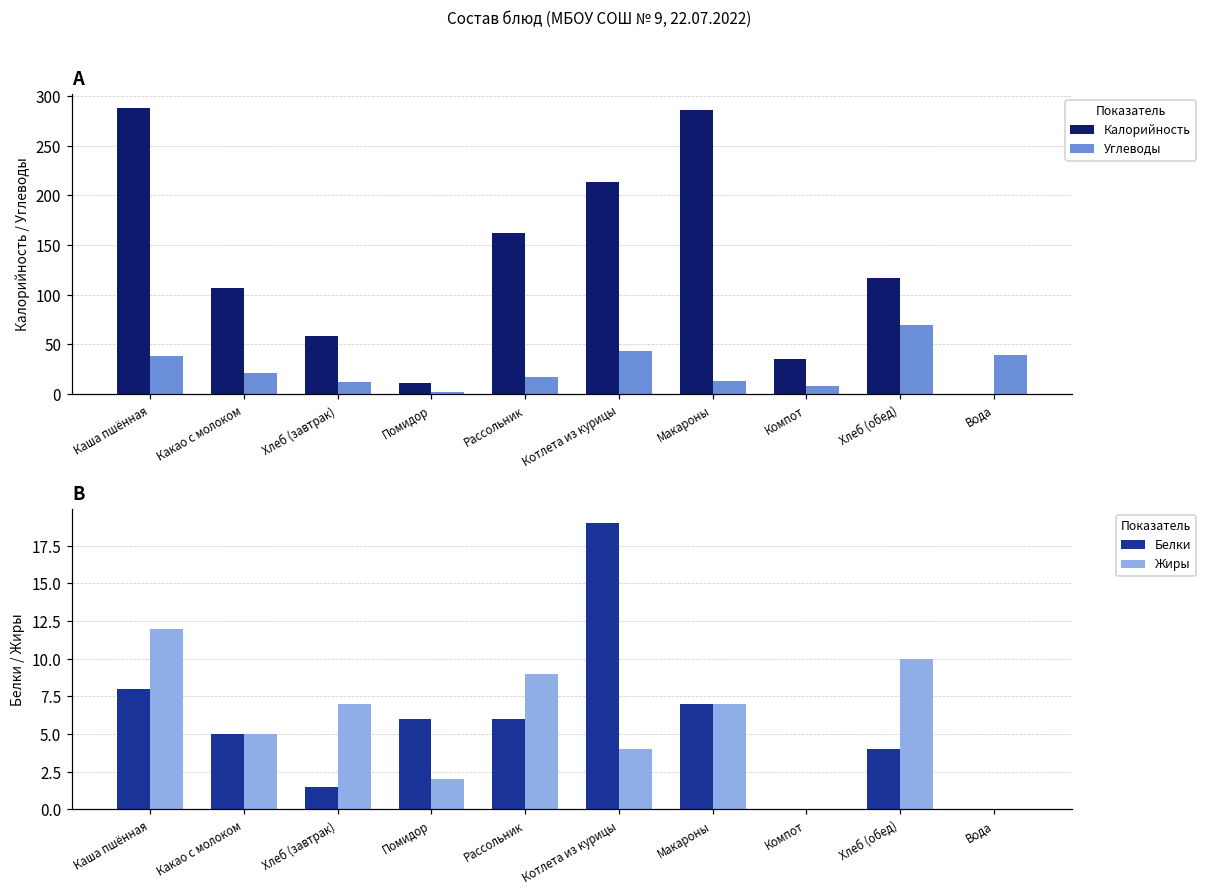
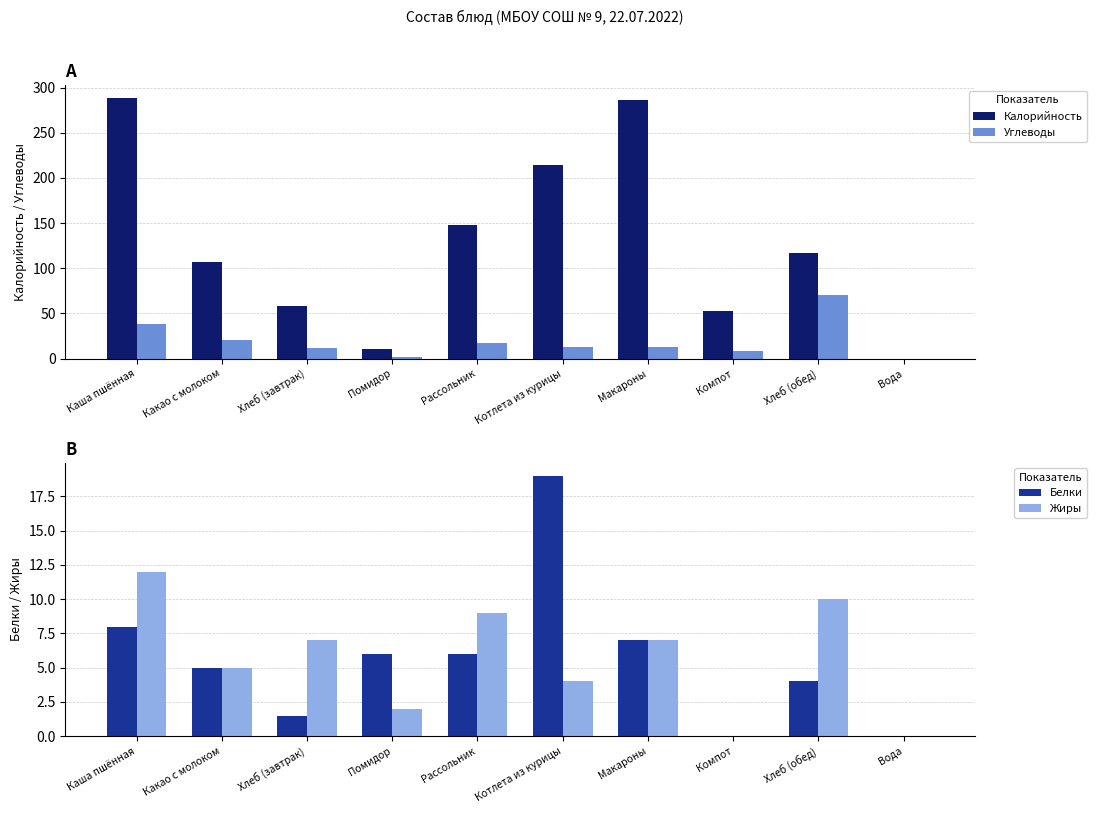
  {
    "A": {
      "Калорийность": {
        "Каша пшённая": 290,
        "Какао с молоком": 110,
        "Хлеб (завтрак)": 60,
        "Помидор": 10,
-       "Рассольник": 160,
+       "Рассольник": 150,
        "Котлета из курицы": 210,
        "Макароны": 290,
-       "Компот": 40,
+       "Компот": 50,
        "Хлеб (обед)": 120,
        "Вода": 0
      },
      "Углеводы": {
        "Каша пшённая": 40,
        "Какао с молоком": 20,
        "Хлеб (завтрак)": 10,
        "Рассольник": 20,
-       "Котлета из курицы": 40,
+       "Котлета из курицы": 10,
        "Макароны": 10,
        "Компот": 10,
        "Хлеб (обед)": 70,
-       "Вода": 40
+       "Вода": 0
      }
    },
    "B": {
      "Белки": {
        "Каша пшённая": 8.0,
        "Какао с молоком": 5.0,
        "Хлеб (завтрак)": 1.5,
        "Помидор": 6.0,
        "Рассольник": 6.0,
        "Котлета из курицы": 19.0,
        "Макароны": 7.0,
        "Компот": 0.0,
        "Хлеб (обед)": 4.0,
        "Вода": 0.0
      },
      "Жиры": {
        "Каша пшённая": 12.0,
        "Какао с молоком": 5.0,
        "Хлеб (завтрак)": 7.0,
        "Помидор": 2.0,
        "Рассольник": 9.0,
        "Котлета из курицы": 4.0,
        "Макароны": 7.0,
        "Компот": 0.0,
        "Хлеб (обед)": 10.0,
        "Вода": 0.0
      }
    }
  }
